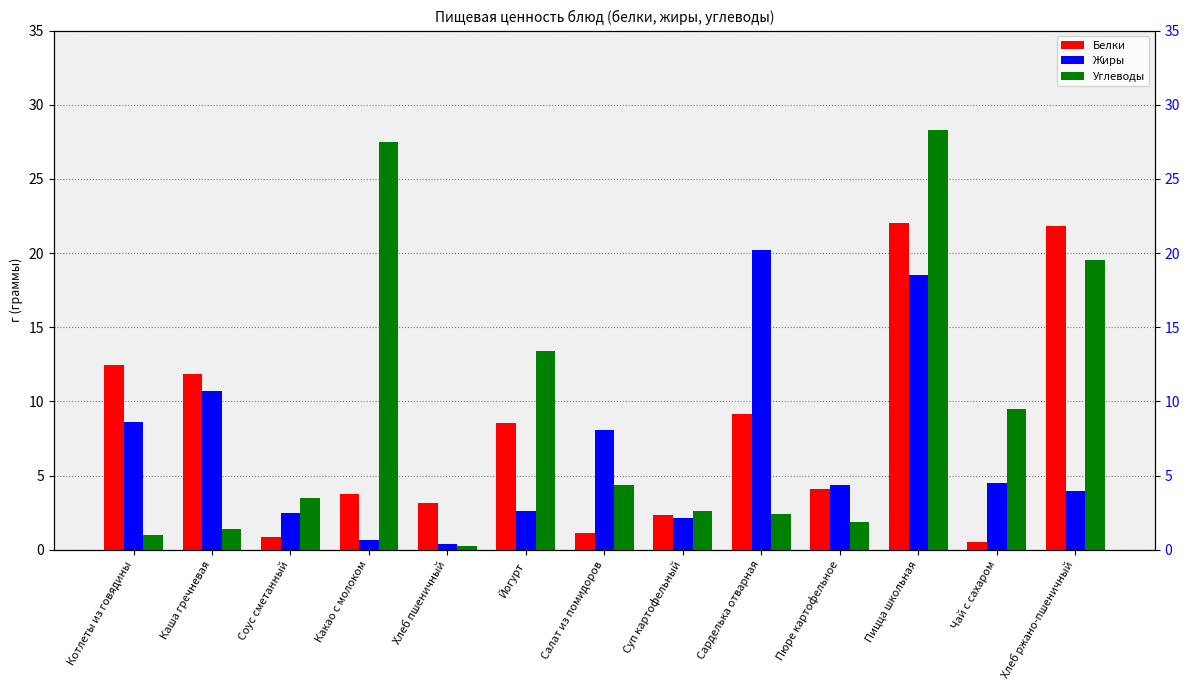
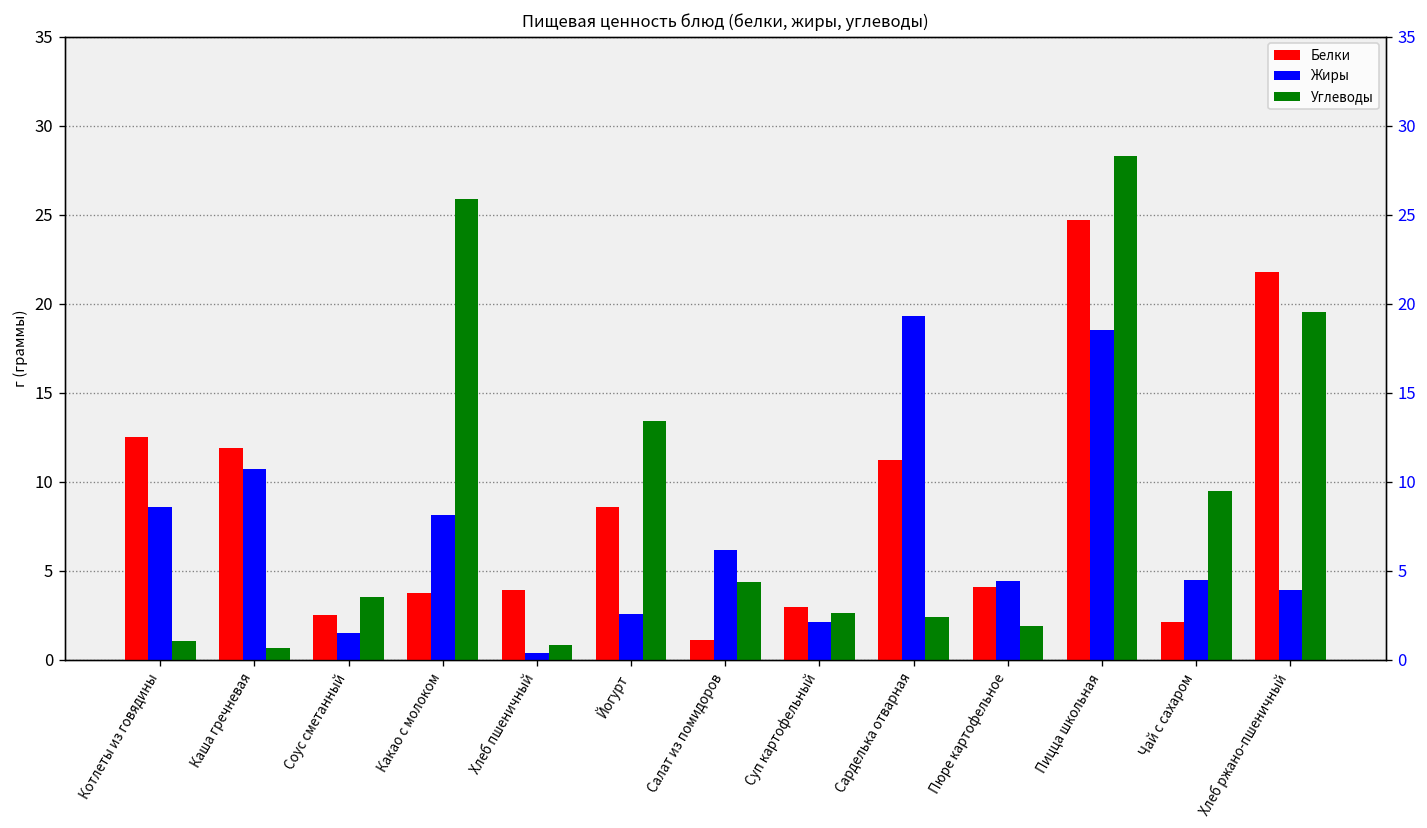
  {
    "Белки": {
      "Котлеты из говядины": 12.5,
      "Каша гречневая": 11.9,
-     "Соус сметанный": 0.9,
+     "Соус сметанный": 2.5,
      "Какао с молоком": 3.8,
-     "Хлеб пшеничный": 3.2,
+     "Хлеб пшеничный": 3.9,
      "Йогурт": 8.6,
      "Салат из помидоров": 1.1,
-     "Суп картофельный": 2.4,
-     "Сарделька отварная": 9.2,
+     "Суп картофельный": 3.0,
+     "Сарделька отварная": 11.2,
      "Пюре картофельное": 4.1,
-     "Пицца школьная": 22.0,
-     "Чай с сахаром": 0.5,
+     "Пицца школьная": 24.7,
+     "Чай с сахаром": 2.1,
      "Хлеб ржано-пшеничный": 21.8
    },
    "Жиры": {
      "Котлеты из говядины": 8.6,
      "Каша гречневая": 10.7,
-     "Соус сметанный": 2.5,
-     "Какао с молоком": 0.7,
+     "Соус сметанный": 1.5,
+     "Какао с молоком": 8.1,
      "Хлеб пшеничный": 0.4,
      "Йогурт": 2.6,
-     "Салат из помидоров": 8.1,
+     "Салат из помидоров": 6.2,
      "Суп картофельный": 2.1,
-     "Сарделька отварная": 20.2,
+     "Сарделька отварная": 19.3,
      "Пюре картофельное": 4.4,
      "Пицца школьная": 18.5,
      "Чай с сахаром": 4.5,
      "Хлеб ржано-пшеничный": 3.9
    },
    "Углеводы": {
      "Котлеты из говядины": 1.0,
-     "Каша гречневая": 1.4,
+     "Каша гречневая": 0.7,
      "Соус сметанный": 3.5,
-     "Какао с молоком": 27.5,
-     "Хлеб пшеничный": 0.3,
+     "Какао с молоком": 25.9,
+     "Хлеб пшеничный": 0.8,
      "Йогурт": 13.4,
      "Салат из помидоров": 4.4,
      "Суп картофельный": 2.7,
      "Сарделька отварная": 2.4,
      "Пюре картофельное": 1.9,
      "Пицца школьная": 28.3,
      "Чай с сахаром": 9.5,
      "Хлеб ржано-пшеничный": 19.5
    }
  }
